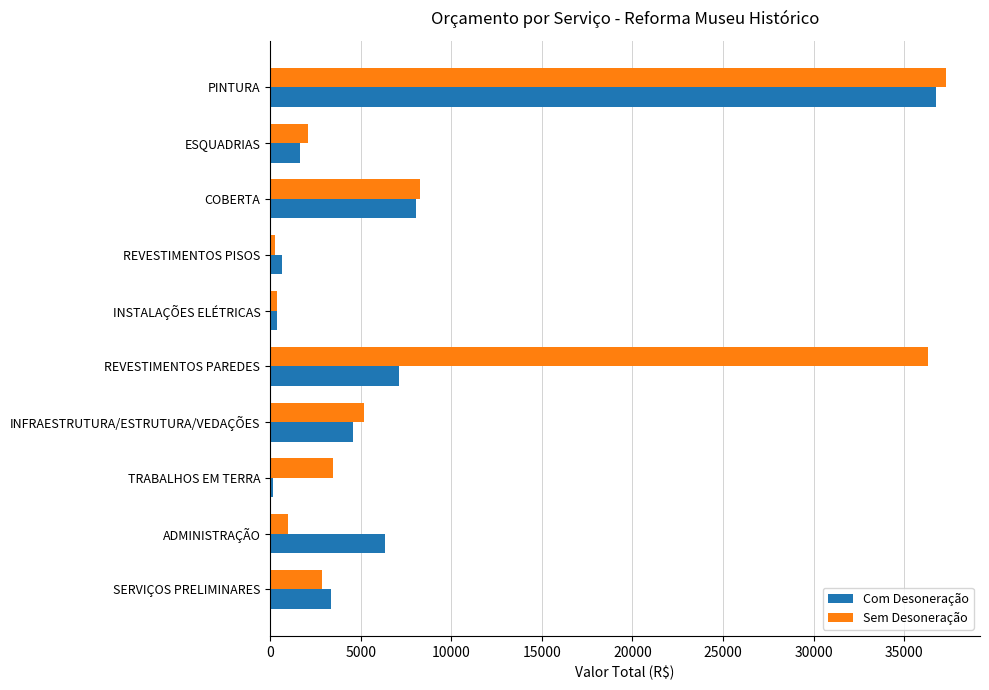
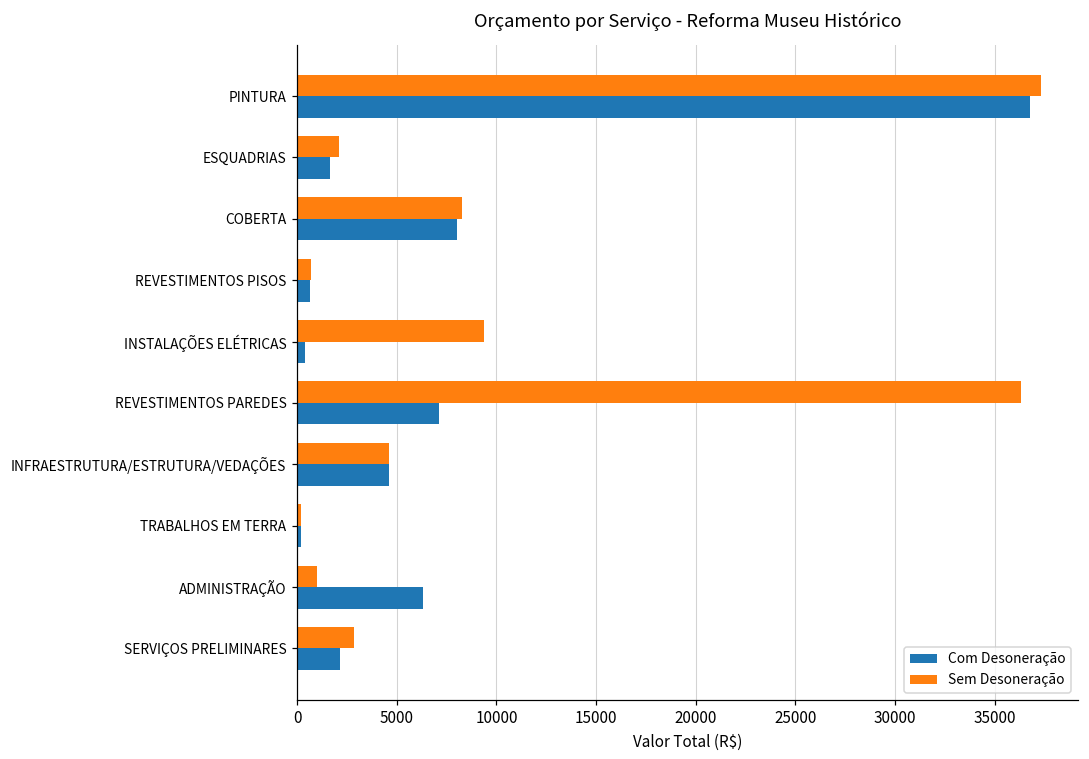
  {
    "Com Desoneração": {
      "PINTURA": 36800,
      "ESQUADRIAS": 1700,
      "COBERTA": 8000,
      "REVESTIMENTOS PISOS": 600,
      "INSTALAÇÕES ELÉTRICAS": 400,
      "REVESTIMENTOS PAREDES": 7100,
      "INFRAESTRUTURA/ESTRUTURA/VEDAÇÕES": 4600,
      "TRABALHOS EM TERRA": 200,
      "ADMINISTRAÇÃO": 6300,
-     "SERVIÇOS PRELIMINARES": 3400
+     "SERVIÇOS PRELIMINARES": 2200
    },
    "Sem Desoneração": {
      "PINTURA": 37300,
      "ESQUADRIAS": 2100,
      "COBERTA": 8300,
-     "REVESTIMENTOS PISOS": 200,
-     "INSTALAÇÕES ELÉTRICAS": 400,
+     "REVESTIMENTOS PISOS": 700,
+     "INSTALAÇÕES ELÉTRICAS": 9400,
      "REVESTIMENTOS PAREDES": 36300,
-     "INFRAESTRUTURA/ESTRUTURA/VEDAÇÕES": 5200,
-     "TRABALHOS EM TERRA": 3500,
+     "INFRAESTRUTURA/ESTRUTURA/VEDAÇÕES": 4600,
+     "TRABALHOS EM TERRA": 200,
      "ADMINISTRAÇÃO": 1000,
      "SERVIÇOS PRELIMINARES": 2900
    }
  }
